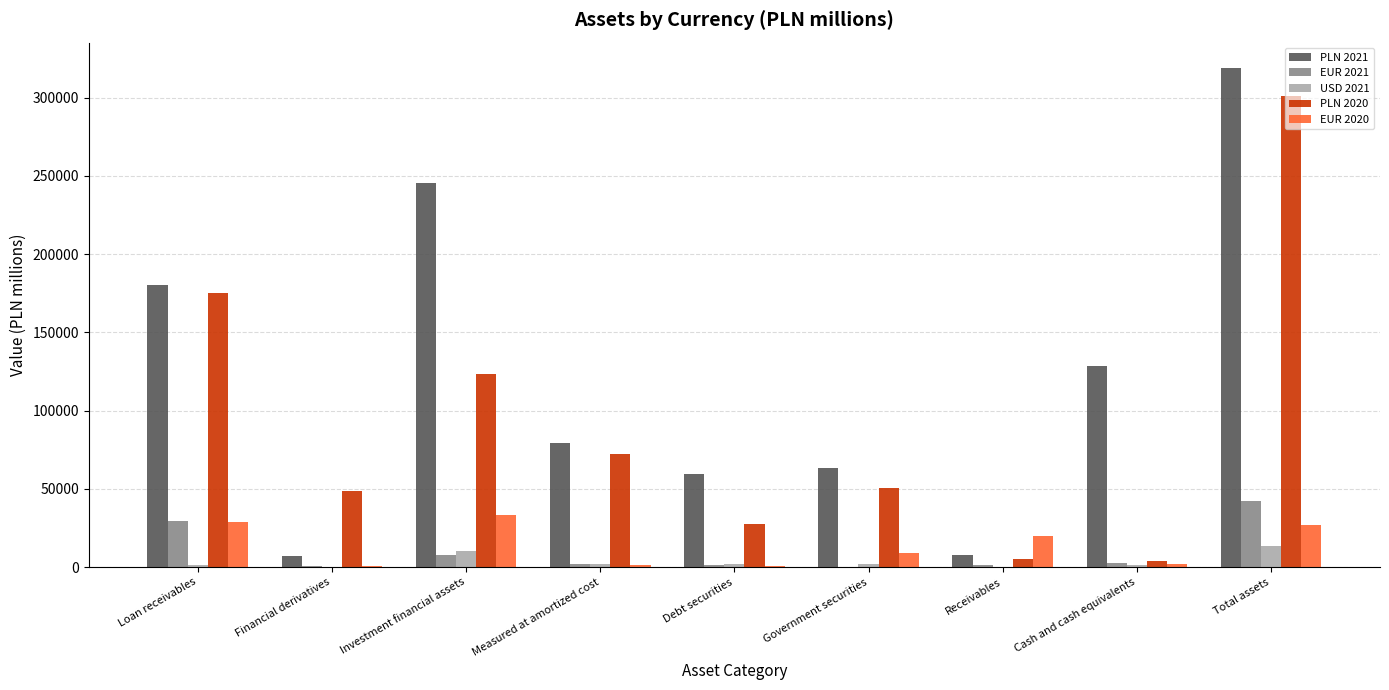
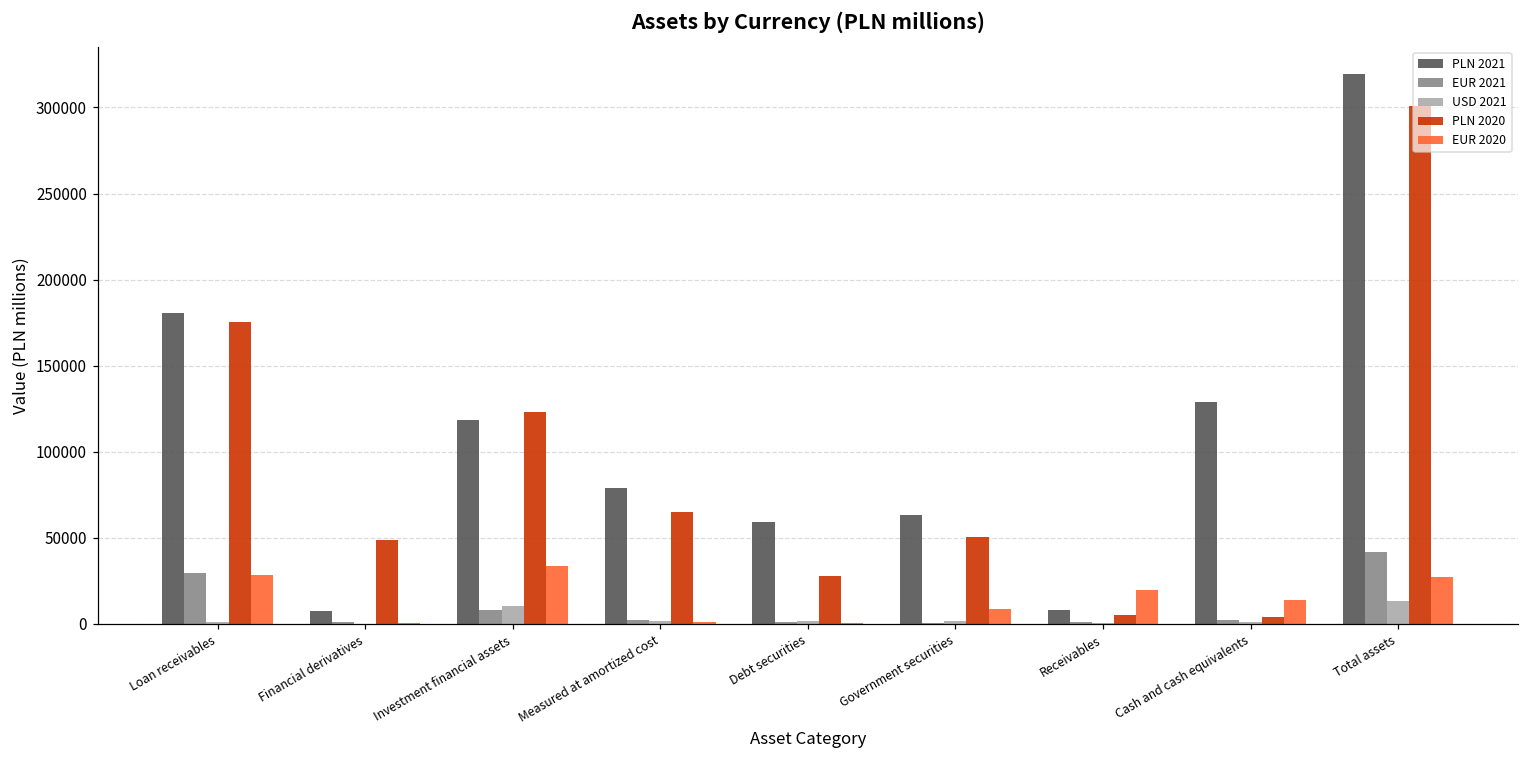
  {
    "PLN 2021": {
      "Loan receivables": 180000,
      "Financial derivatives": 7000,
-     "Investment financial assets": 245000,
+     "Investment financial assets": 119000,
      "Measured at amortized cost": 79000,
      "Debt securities": 59000,
      "Government securities": 63000,
      "Receivables": 8000,
      "Cash and cash equivalents": 129000,
      "Total assets": 319000
    },
    "PLN 2020": {
      "Loan receivables": 175000,
      "Financial derivatives": 48000,
      "Investment financial assets": 123000,
-     "Measured at amortized cost": 72000,
+     "Measured at amortized cost": 65000,
      "Debt securities": 28000,
      "Government securities": 50000,
      "Receivables": 5000,
      "Cash and cash equivalents": 4000
    },
    "EUR 2020": {
      "Loan receivables": 28000,
      "Investment financial assets": 33000,
      "Government securities": 9000,
      "Receivables": 20000,
-     "Cash and cash equivalents": 2000,
+     "Cash and cash equivalents": 14000,
      "Total assets": 27000
    }
  }
